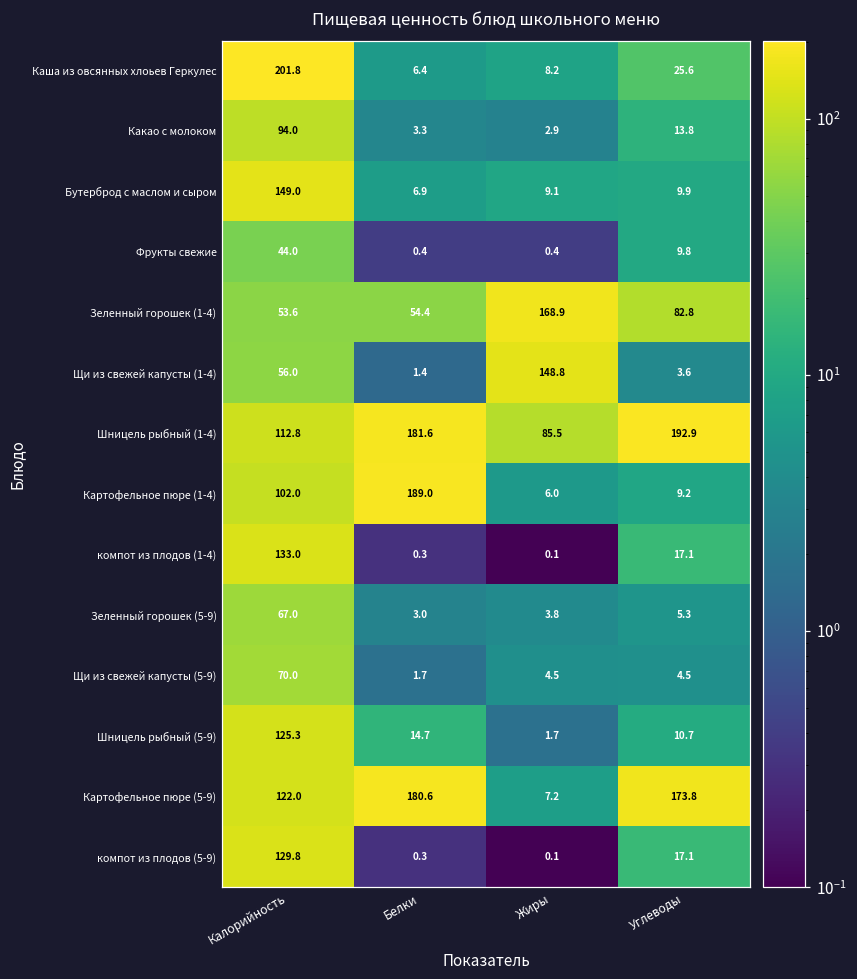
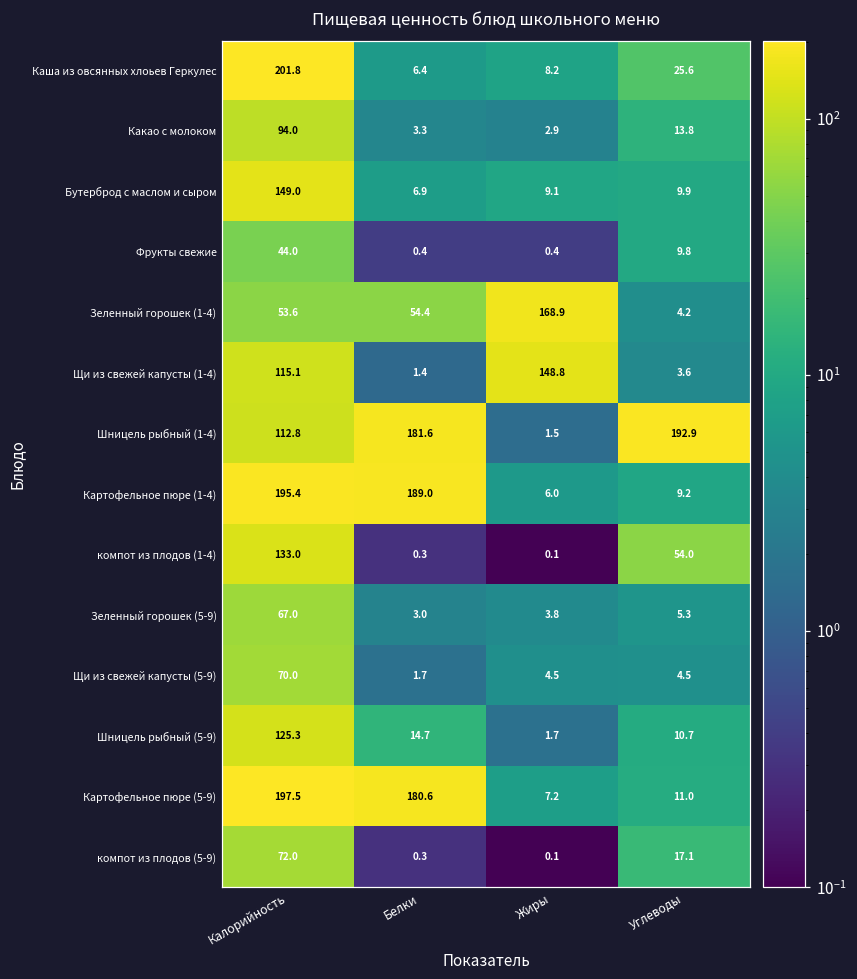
  {
    "Каша из овсянных хлоьев Геркулес": {
      "Калорийность": 201.8,
      "Белки": 6.4,
      "Жиры": 8.2,
      "Углеводы": 25.6
    },
    "Какао с молоком": {
      "Калорийность": 94.0,
      "Белки": 3.3,
      "Жиры": 2.9,
      "Углеводы": 13.8
    },
    "Бутерброд с маслом и сыром": {
      "Калорийность": 149.0,
      "Белки": 6.9,
      "Жиры": 9.1,
      "Углеводы": 9.9
    },
    "Фрукты свежие": {
      "Калорийность": 44.0,
      "Белки": 0.4,
      "Жиры": 0.4,
      "Углеводы": 9.8
    },
    "Зеленный горошек (1-4)": {
      "Калорийность": 53.6,
      "Белки": 54.4,
      "Жиры": 168.9,
-     "Углеводы": 82.8
+     "Углеводы": 4.2
    },
    "Щи из свежей капусты (1-4)": {
-     "Калорийность": 56.0,
+     "Калорийность": 115.1,
      "Белки": 1.4,
      "Жиры": 148.8,
      "Углеводы": 3.6
    },
    "Шницель рыбный (1-4)": {
      "Калорийность": 112.8,
      "Белки": 181.6,
-     "Жиры": 85.5,
+     "Жиры": 1.5,
      "Углеводы": 192.9
    },
    "Картофельное пюре (1-4)": {
-     "Калорийность": 102.0,
+     "Калорийность": 195.4,
      "Белки": 189.0,
      "Жиры": 6.0,
      "Углеводы": 9.2
    },
    "компот из плодов (1-4)": {
      "Калорийность": 133.0,
      "Белки": 0.3,
      "Жиры": 0.1,
-     "Углеводы": 17.1
+     "Углеводы": 54.0
    },
    "Зеленный горошек (5-9)": {
      "Калорийность": 67.0,
      "Белки": 3.0,
      "Жиры": 3.8,
      "Углеводы": 5.3
    },
    "Щи из свежей капусты (5-9)": {
      "Калорийность": 70.0,
      "Белки": 1.7,
      "Жиры": 4.5,
      "Углеводы": 4.5
    },
    "Шницель рыбный (5-9)": {
      "Калорийность": 125.3,
      "Белки": 14.7,
      "Жиры": 1.7,
      "Углеводы": 10.7
    },
    "Картофельное пюре (5-9)": {
-     "Калорийность": 122.0,
+     "Калорийность": 197.5,
      "Белки": 180.6,
      "Жиры": 7.2,
-     "Углеводы": 173.8
+     "Углеводы": 11.0
    },
    "компот из плодов (5-9)": {
-     "Калорийность": 129.8,
+     "Калорийность": 72.0,
      "Белки": 0.3,
      "Жиры": 0.1,
      "Углеводы": 17.1
    }
  }
